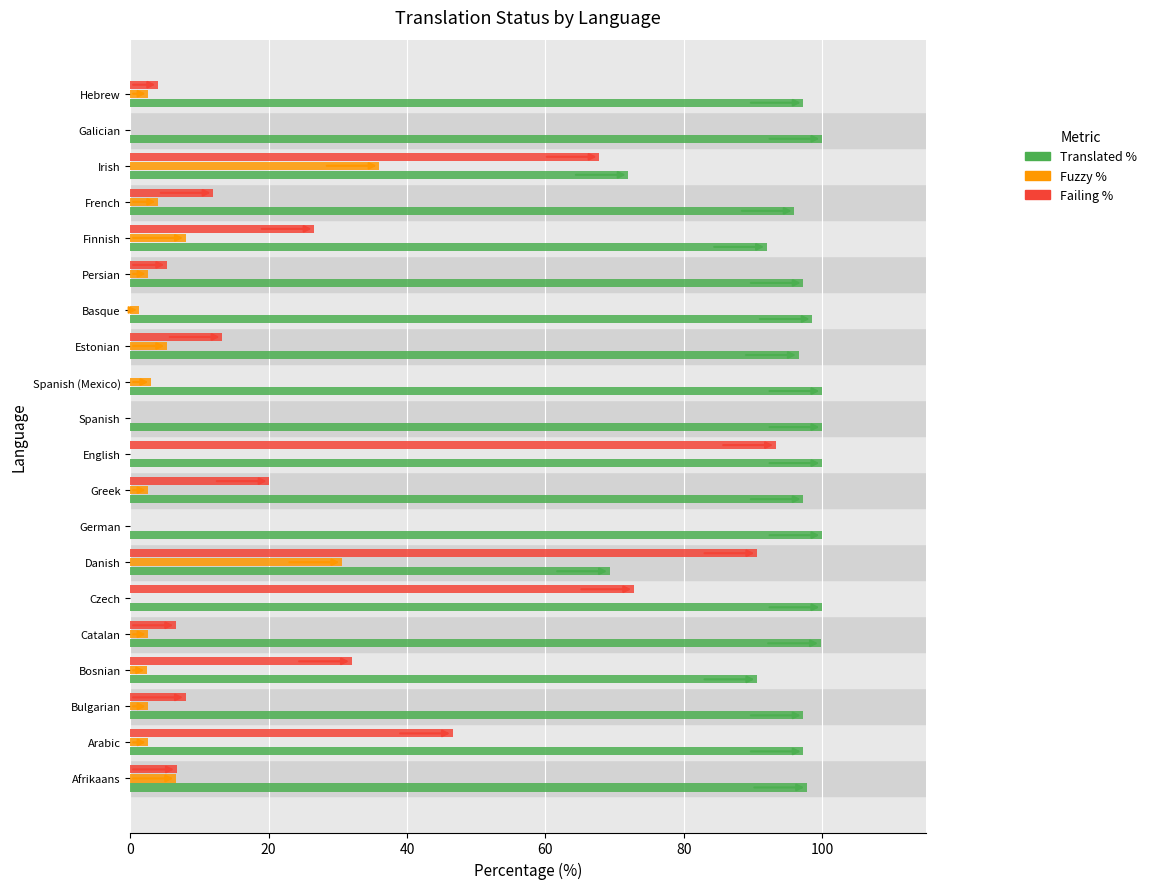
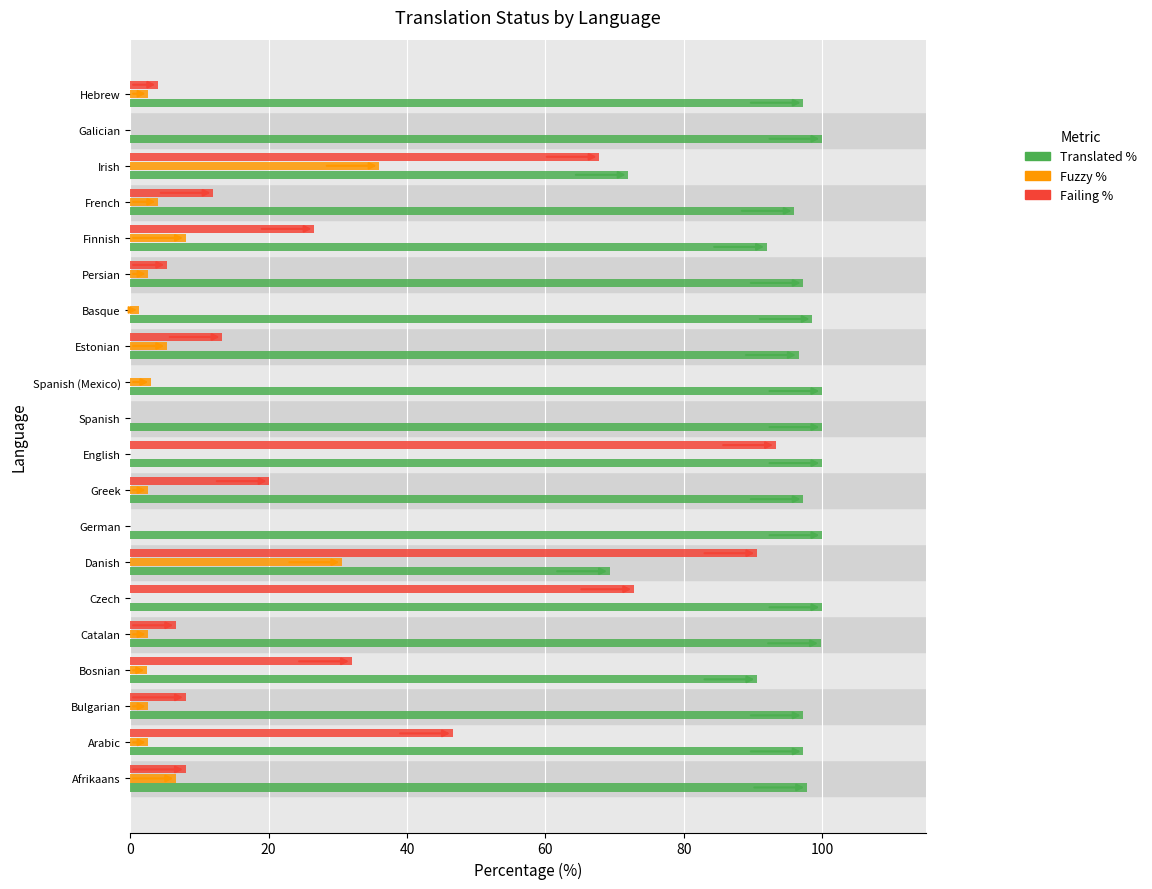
  {
    "Translated %": {
      "Hebrew": 97,
      "Galician": 100,
      "Irish": 72,
      "French": 96,
      "Finnish": 92,
      "Persian": 97,
      "Basque": 99,
      "Estonian": 97,
      "Spanish (Mexico)": 100,
      "Spanish": 100,
      "English": 100,
      "Greek": 97,
      "German": 100,
      "Danish": 69,
      "Czech": 100,
      "Catalan": 100,
      "Bosnian": 91,
      "Bulgarian": 97,
      "Arabic": 97,
      "Afrikaans": 98
    },
    "Fuzzy %": {
      "Hebrew": 3,
      "Galician": 0,
      "Irish": 36,
      "French": 4,
      "Finnish": 8,
      "Persian": 3,
      "Basque": 1,
      "Estonian": 5,
      "Spanish (Mexico)": 3,
      "Spanish": 0,
      "English": 0,
      "Greek": 3,
      "German": 0,
      "Danish": 31,
      "Czech": 0,
      "Catalan": 3,
      "Bosnian": 2,
      "Bulgarian": 3,
      "Arabic": 3,
      "Afrikaans": 7
    },
    "Failing %": {
      "Hebrew": 4,
      "Galician": 0,
      "Irish": 68,
      "French": 12,
      "Finnish": 27,
      "Persian": 5,
      "Basque": 0,
      "Estonian": 13,
      "Spanish (Mexico)": 0,
      "Spanish": 0,
      "English": 93,
      "Greek": 20,
      "German": 0,
      "Danish": 91,
      "Czech": 73,
      "Catalan": 7,
      "Bosnian": 32,
      "Bulgarian": 8,
      "Arabic": 47,
-     "Afrikaans": 7
+     "Afrikaans": 8
    }
  }
